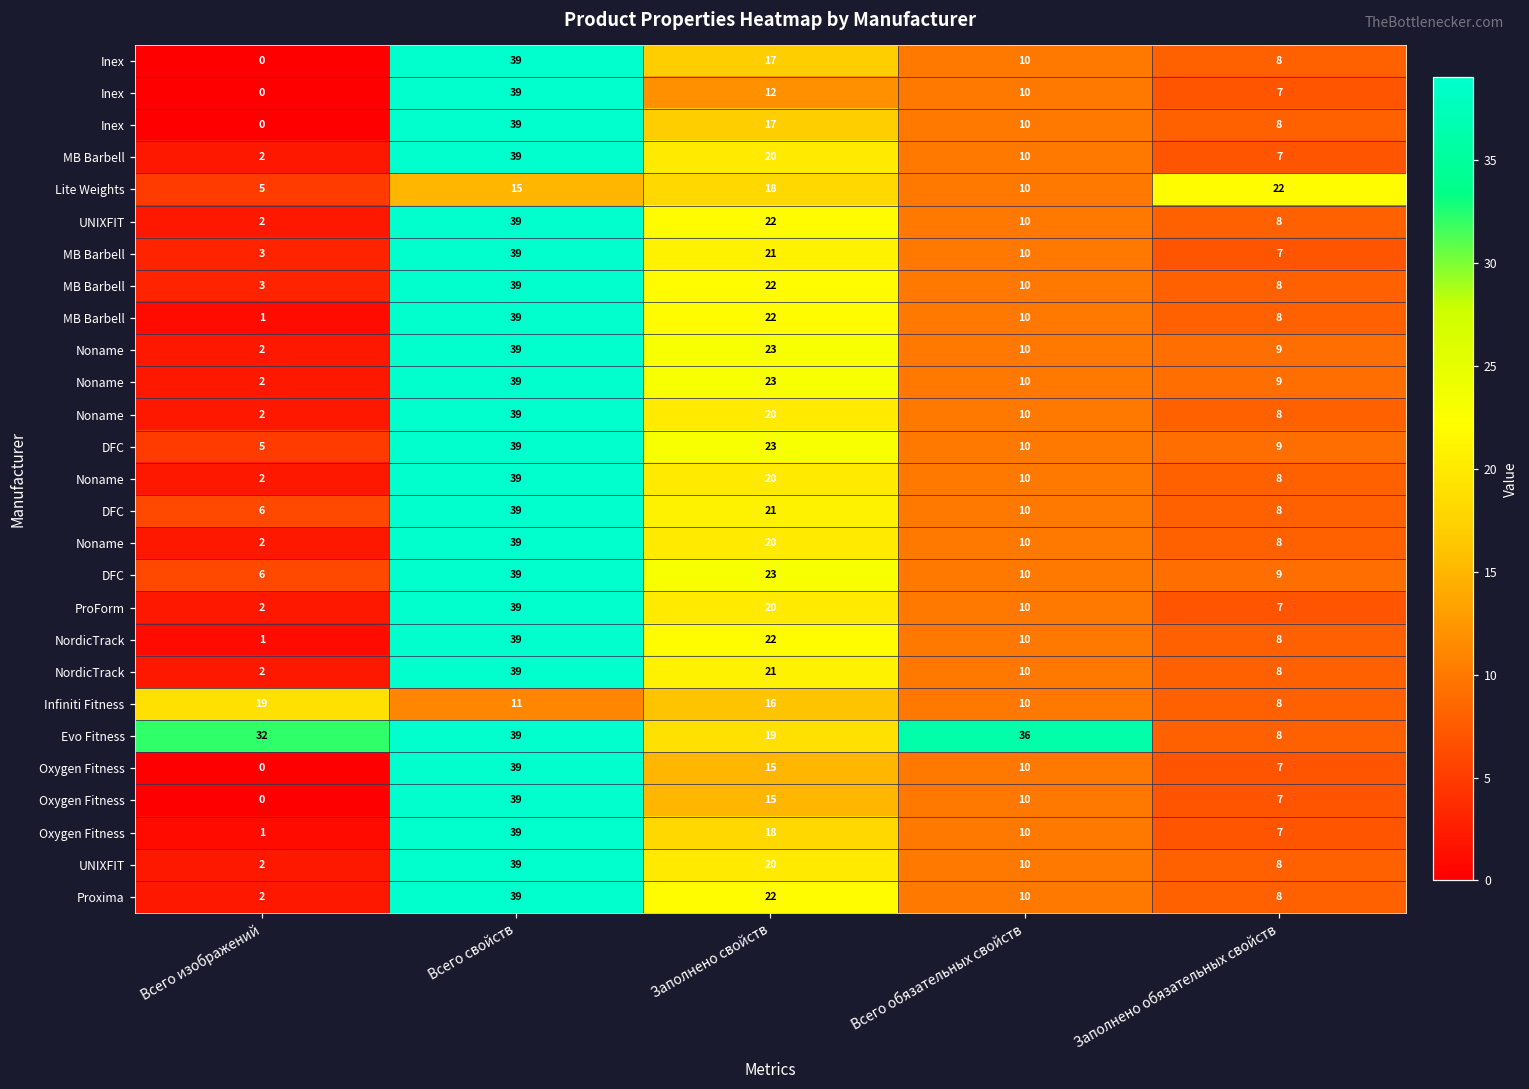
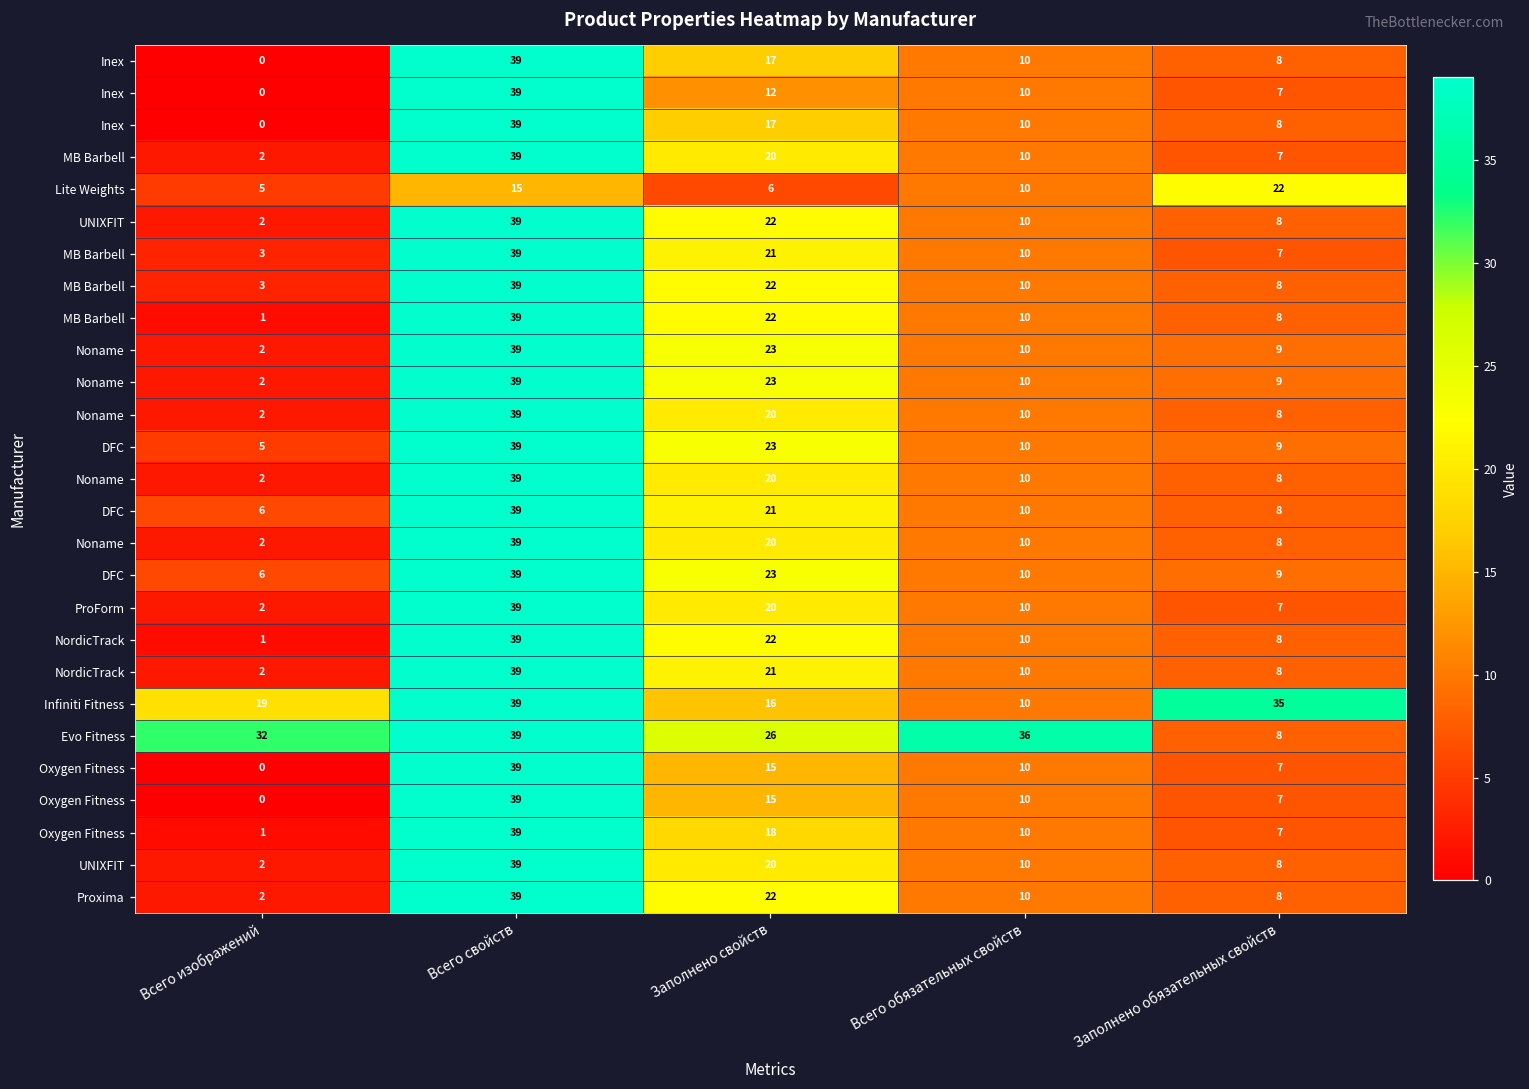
  {
    "Lite Weights": {
      "Всего изображений": 5,
      "Всего свойств": 15,
-     "Заполнено свойств": 18,
+     "Заполнено свойств": 6,
      "Всего обязательных свойств": 10,
      "Заполнено обязательных свойств": 22
    },
    "ProForm": {
      "Всего изображений": 2,
      "Всего свойств": 39,
      "Заполнено свойств": 20,
      "Всего обязательных свойств": 10,
      "Заполнено обязательных свойств": 7
    },
    "Infiniti Fitness": {
      "Всего изображений": 19,
-     "Всего свойств": 11,
+     "Всего свойств": 39,
      "Заполнено свойств": 16,
      "Всего обязательных свойств": 10,
-     "Заполнено обязательных свойств": 8
+     "Заполнено обязательных свойств": 35
    },
    "Evo Fitness": {
      "Всего изображений": 32,
      "Всего свойств": 39,
-     "Заполнено свойств": 19,
+     "Заполнено свойств": 26,
      "Всего обязательных свойств": 36,
      "Заполнено обязательных свойств": 8
    },
    "Proxima": {
      "Всего изображений": 2,
      "Всего свойств": 39,
      "Заполнено свойств": 22,
      "Всего обязательных свойств": 10,
      "Заполнено обязательных свойств": 8
    }
  }
